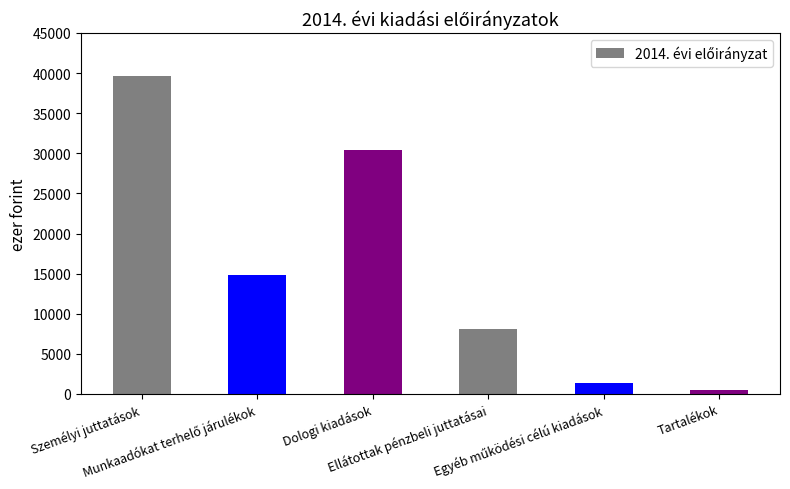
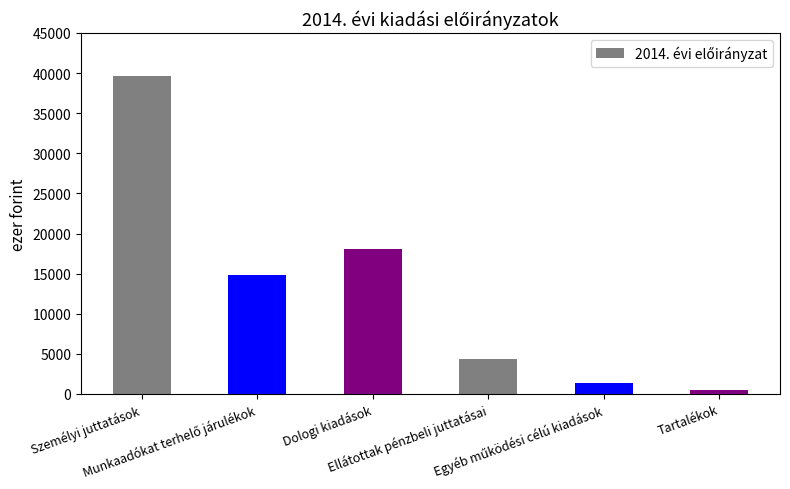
  {
    "Személyi juttatások": 40000,
    "Munkaadókat terhelő járulékok": 15000,
-   "Dologi kiadások": 30000,
-   "Ellátottak pénzbeli juttatásai": 8000,
+   "Dologi kiadások": 18000,
+   "Ellátottak pénzbeli juttatásai": 4000,
    "Egyéb működési célú kiadások": 1000,
    "Tartalékok": 1000
  }
